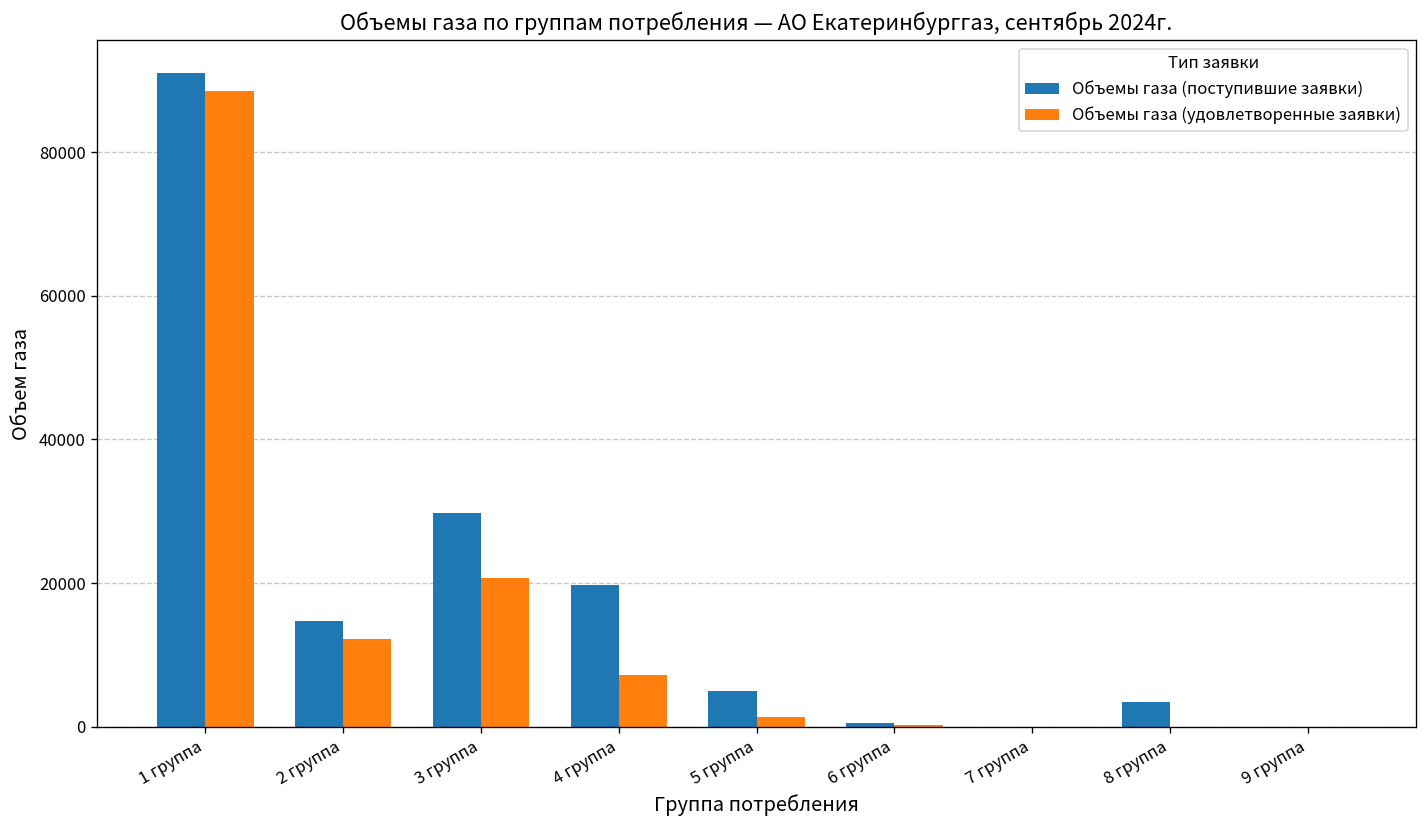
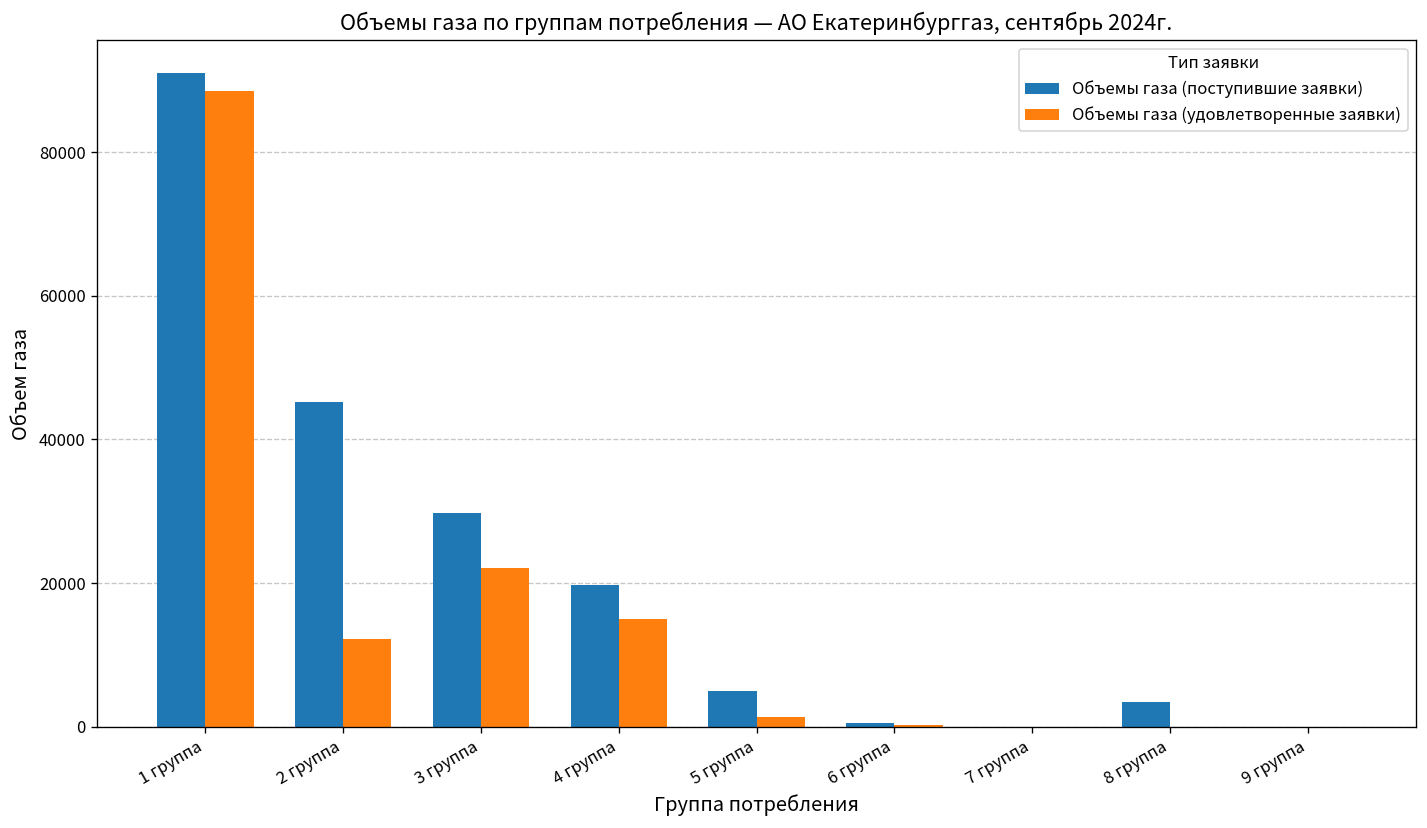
  {
    "Объемы газа (поступившие заявки)": {
      "1 группа": 91000,
-     "2 группа": 15000,
+     "2 группа": 45000,
      "3 группа": 30000,
      "4 группа": 20000,
      "5 группа": 5000,
      "6 группа": 1000,
      "8 группа": 4000
    },
    "Объемы газа (удовлетворенные заявки)": {
      "1 группа": 89000,
      "2 группа": 12000,
-     "3 группа": 21000,
-     "4 группа": 7000,
+     "3 группа": 22000,
+     "4 группа": 15000,
      "5 группа": 1000
    }
  }
